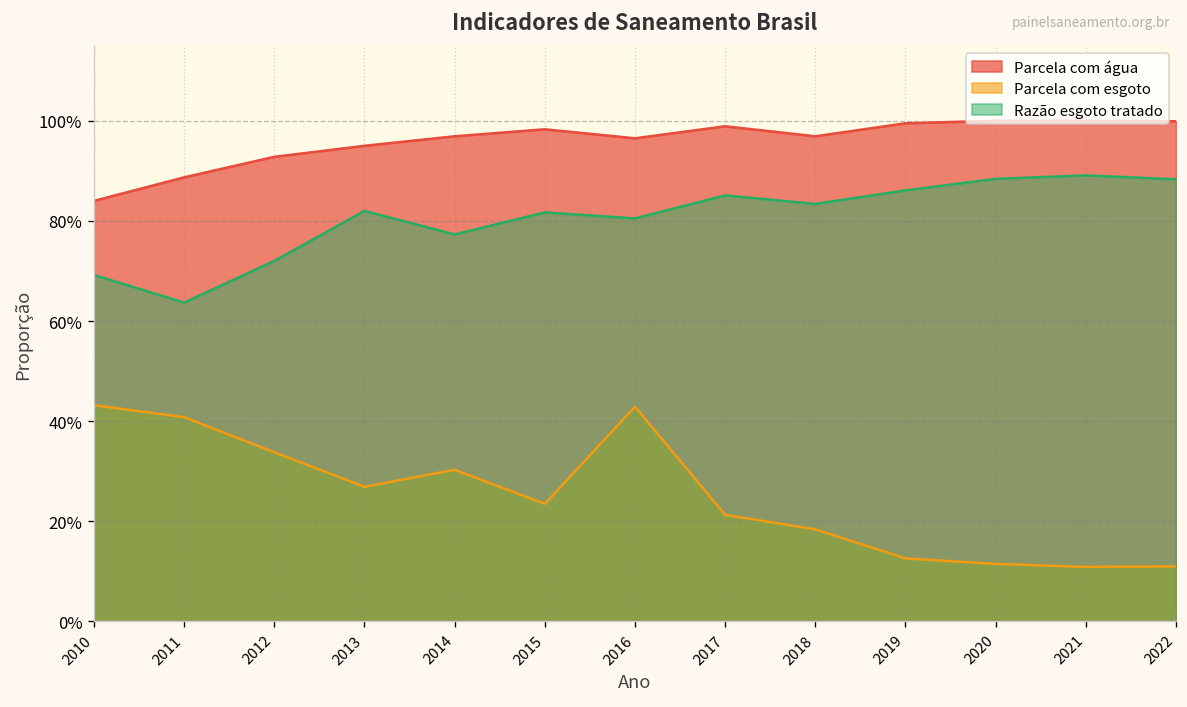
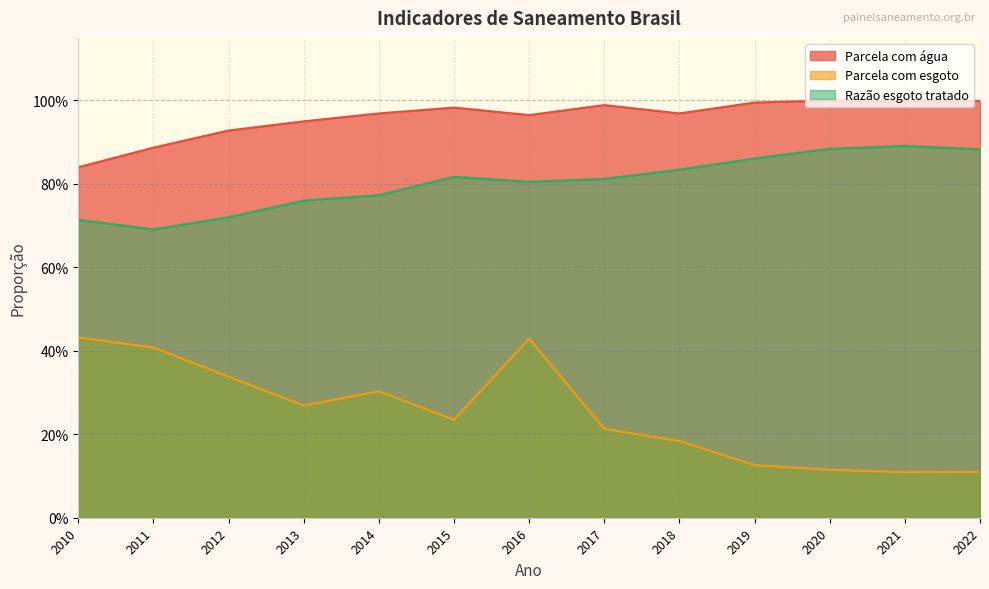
  {
    "Parcela com água": {
      "2010": "84%",
      "2011": "89%",
      "2012": "93%",
      "2013": "95%",
      "2014": "97%",
      "2015": "98%",
      "2016": "97%",
      "2017": "99%",
      "2018": "97%",
      "2019": "100%",
      "2022": "100%"
    },
    "Parcela com esgoto": {
      "2010": "43%",
      "2011": "41%",
      "2012": "34%",
      "2013": "27%",
      "2014": "30%",
      "2015": "24%",
      "2016": "43%",
      "2017": "21%",
      "2018": "18%",
      "2019": "13%",
      "2020": "12%",
      "2021": "11%",
      "2022": "11%"
    },
    "Razão esgoto tratado": {
-     "2010": "69%",
-     "2011": "64%",
+     "2010": "71%",
+     "2011": "69%",
      "2012": "72%",
-     "2013": "82%",
+     "2013": "76%",
      "2014": "77%",
      "2015": "82%",
      "2016": "81%",
-     "2017": "85%",
+     "2017": "81%",
      "2018": "83%",
      "2019": "86%",
      "2020": "88%",
      "2021": "89%",
      "2022": "88%"
    }
  }
